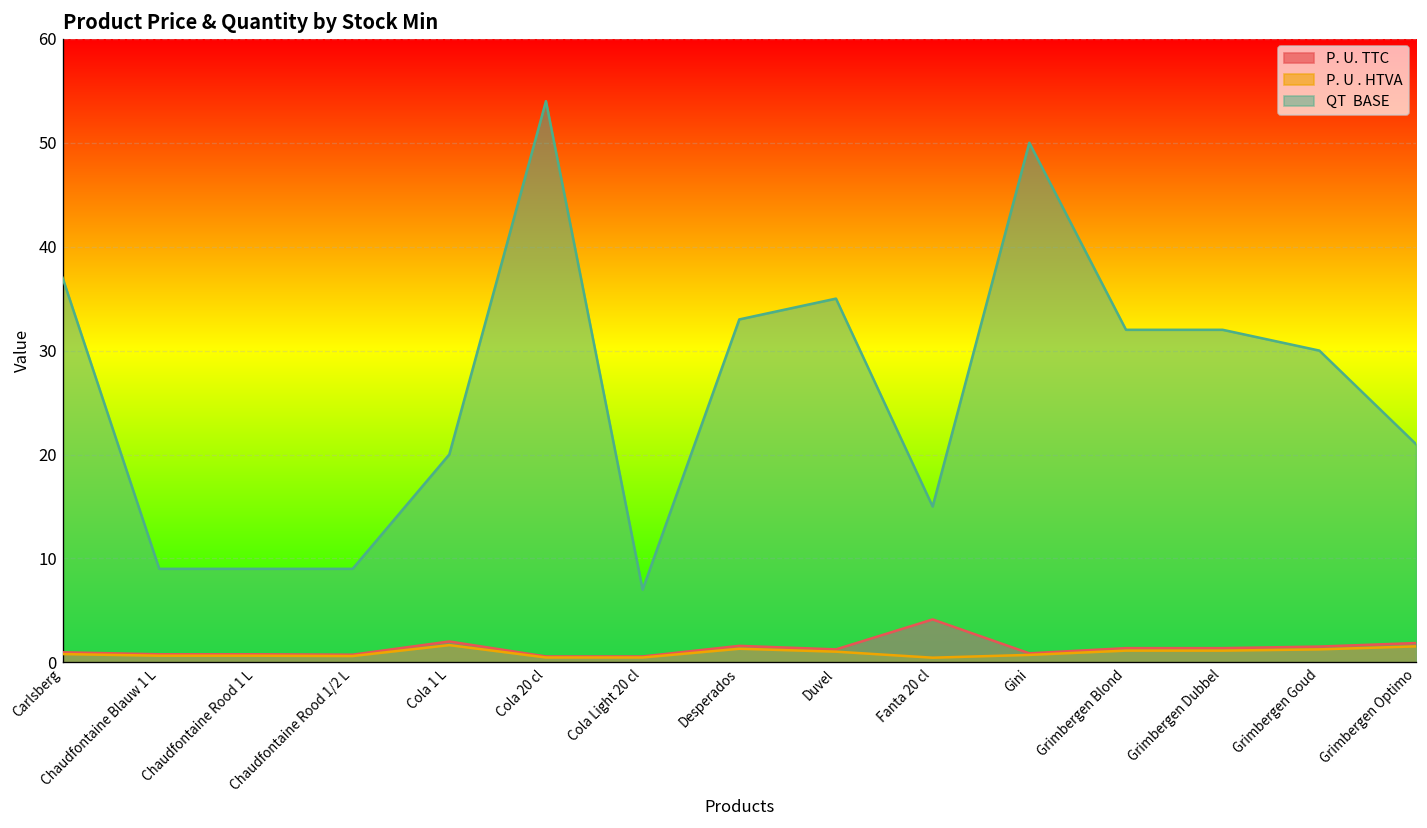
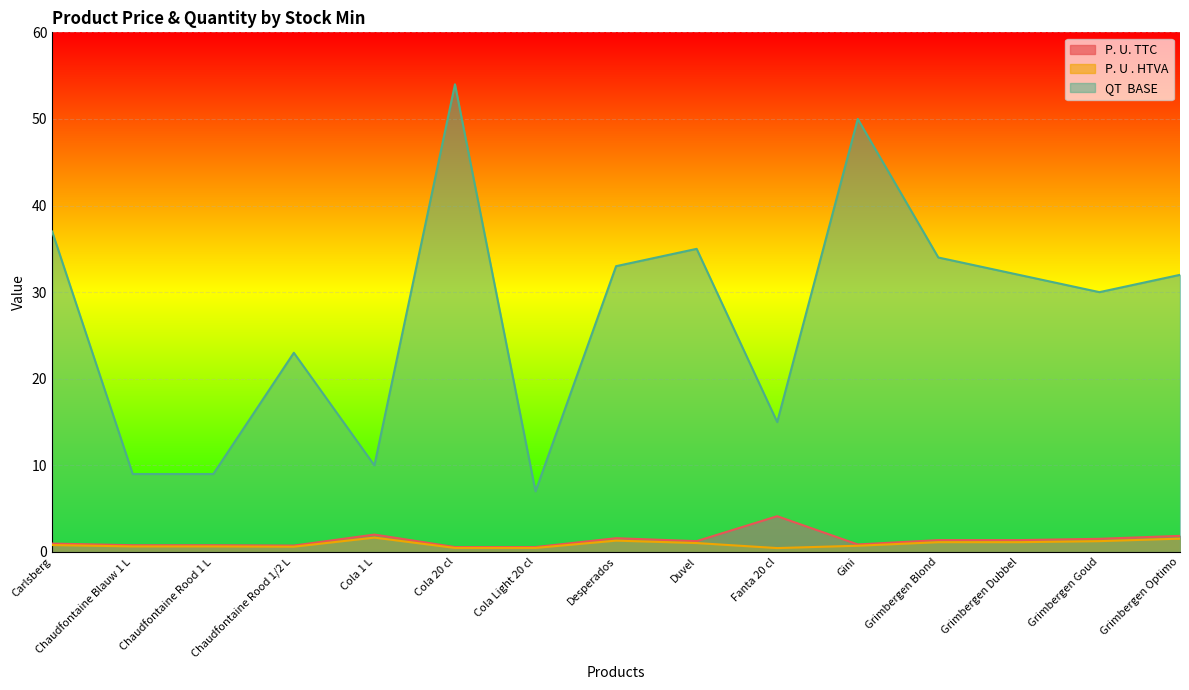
  {
    "P. U. TTC": {
      "Cola 1 L": 2,
      "Fanta 20 cl": 4,
      "Grimbergen Optimo": 2
    },
    "P. U . HTVA": {
      "Cola 1 L": 2,
      "Fanta 20 cl": 0,
      "Grimbergen Optimo": 2
    },
    "QT BASE": {
      "Carlsberg": 37,
      "Chaudfontaine Blauw 1 L": 9,
      "Chaudfontaine Rood 1 L": 9,
-     "Chaudfontaine Rood 1/2 L": 9,
-     "Cola 1 L": 20,
+     "Chaudfontaine Rood 1/2 L": 23,
+     "Cola 1 L": 10,
      "Cola 20 cl": 54,
      "Cola Light 20 cl": 7,
      "Desperados": 33,
      "Duvel": 35,
      "Fanta 20 cl": 15,
      "Gini": 50,
-     "Grimbergen Blond": 32,
+     "Grimbergen Blond": 34,
      "Grimbergen Dubbel": 32,
      "Grimbergen Goud": 30,
-     "Grimbergen Optimo": 21
+     "Grimbergen Optimo": 32
    }
  }
